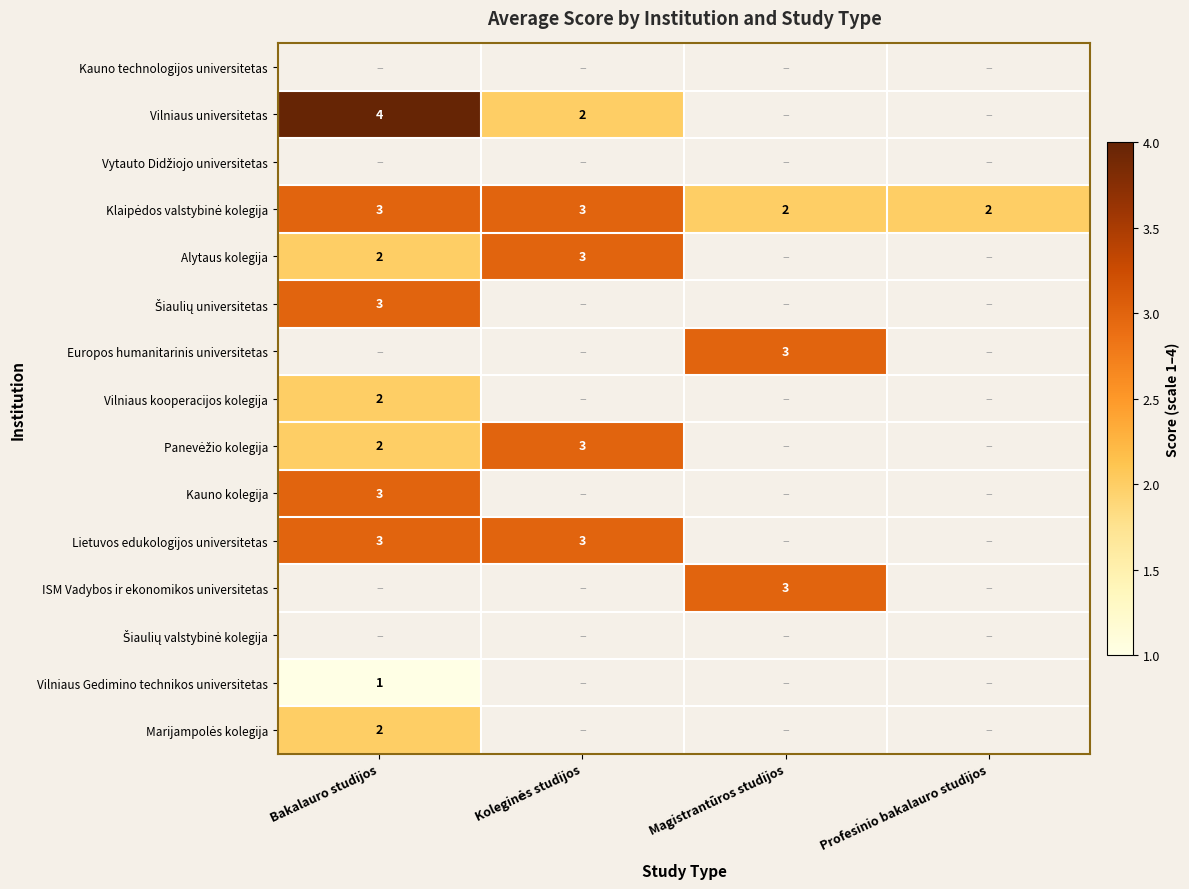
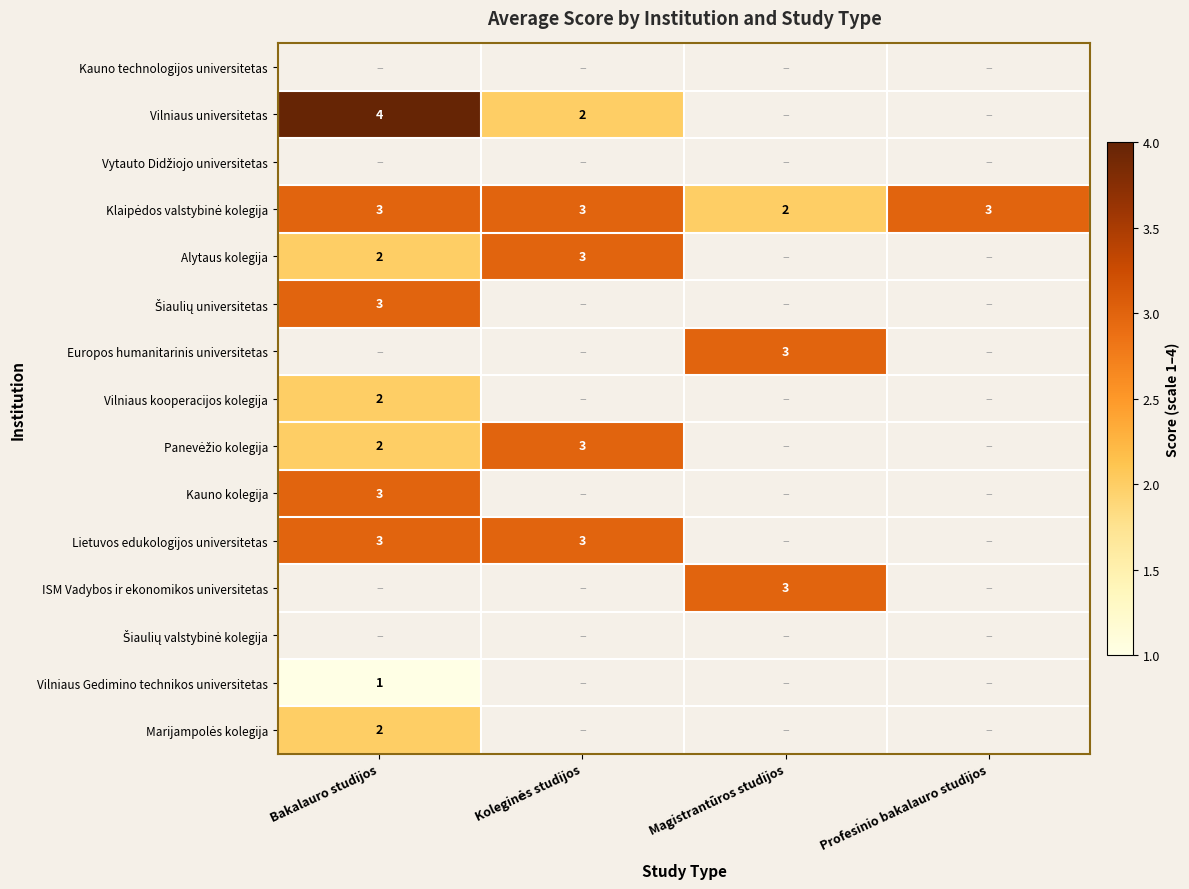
  {
    "Vilniaus universitetas": {
      "Bakalauro studijos": 4,
      "Koleginės studijos": 2
    },
    "Klaipėdos valstybinė kolegija": {
      "Bakalauro studijos": 3,
      "Koleginės studijos": 3,
      "Magistrantūros studijos": 2,
-     "Profesinio bakalauro studijos": 2
+     "Profesinio bakalauro studijos": 3
    },
    "Alytaus kolegija": {
      "Bakalauro studijos": 2,
      "Koleginės studijos": 3
    },
    "Šiaulių universitetas": {
      "Bakalauro studijos": 3
    },
    "Europos humanitarinis universitetas": {
      "Magistrantūros studijos": 3
    },
    "Vilniaus kooperacijos kolegija": {
      "Bakalauro studijos": 2
    },
    "Panevėžio kolegija": {
      "Bakalauro studijos": 2,
      "Koleginės studijos": 3
    },
    "Kauno kolegija": {
      "Bakalauro studijos": 3
    },
    "Lietuvos edukologijos universitetas": {
      "Bakalauro studijos": 3,
      "Koleginės studijos": 3
    },
    "ISM Vadybos ir ekonomikos universitetas": {
      "Magistrantūros studijos": 3
    },
    "Vilniaus Gedimino technikos universitetas": {
      "Bakalauro studijos": 1
    },
    "Marijampolės kolegija": {
      "Bakalauro studijos": 2
    }
  }
